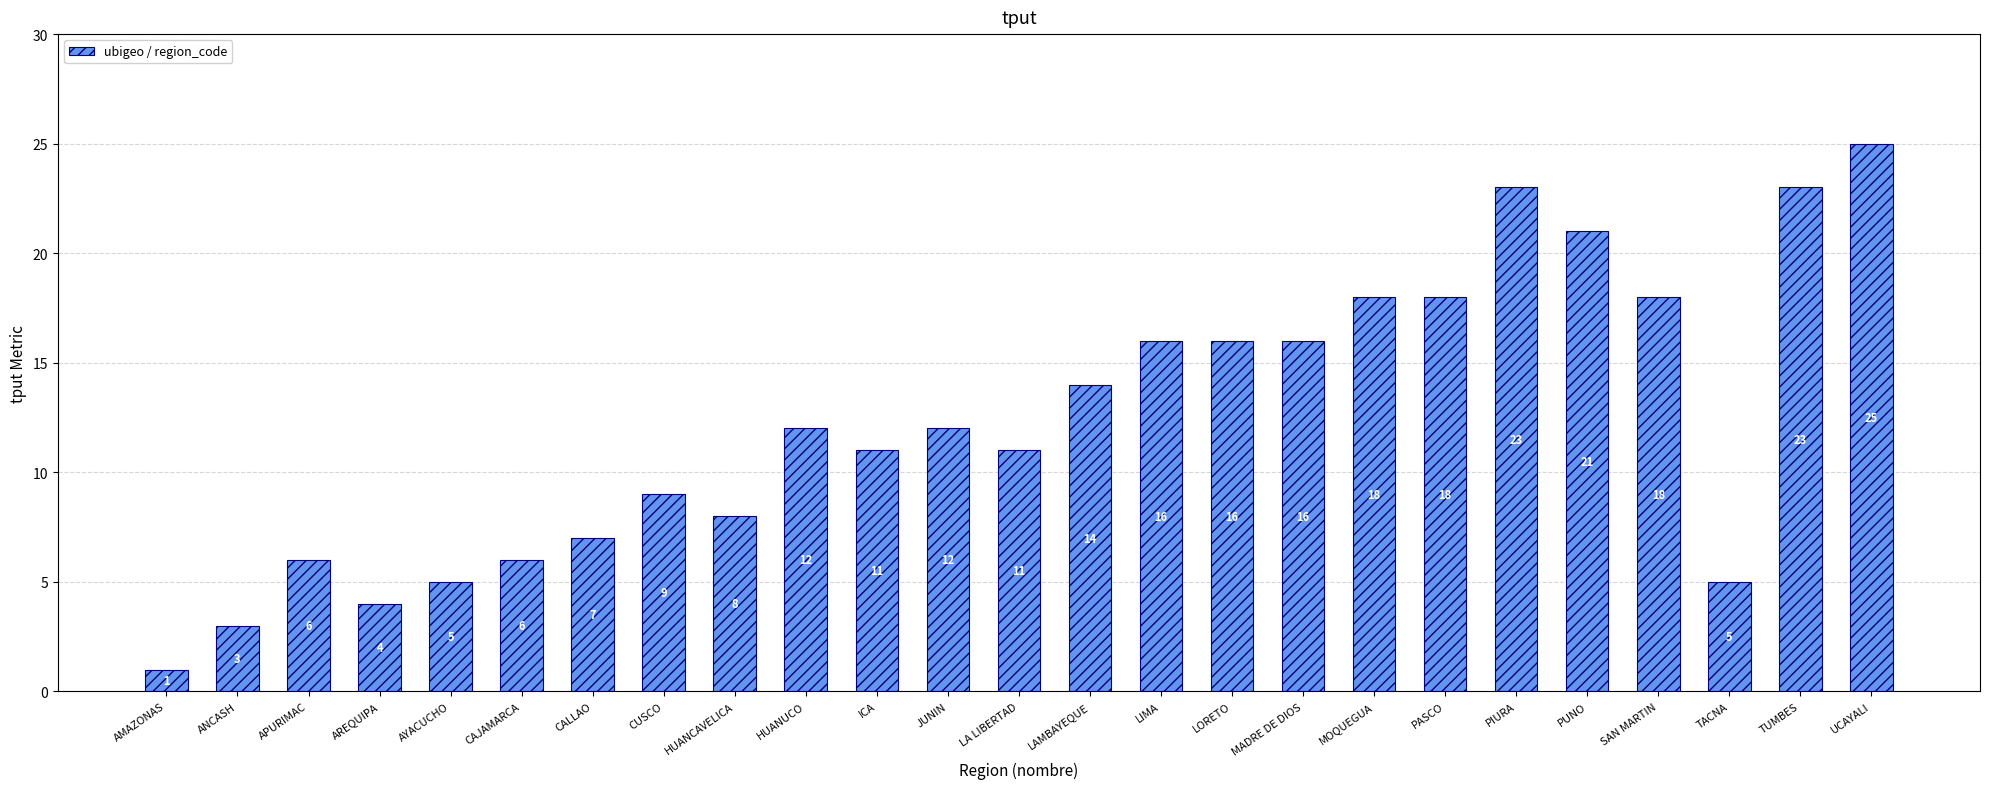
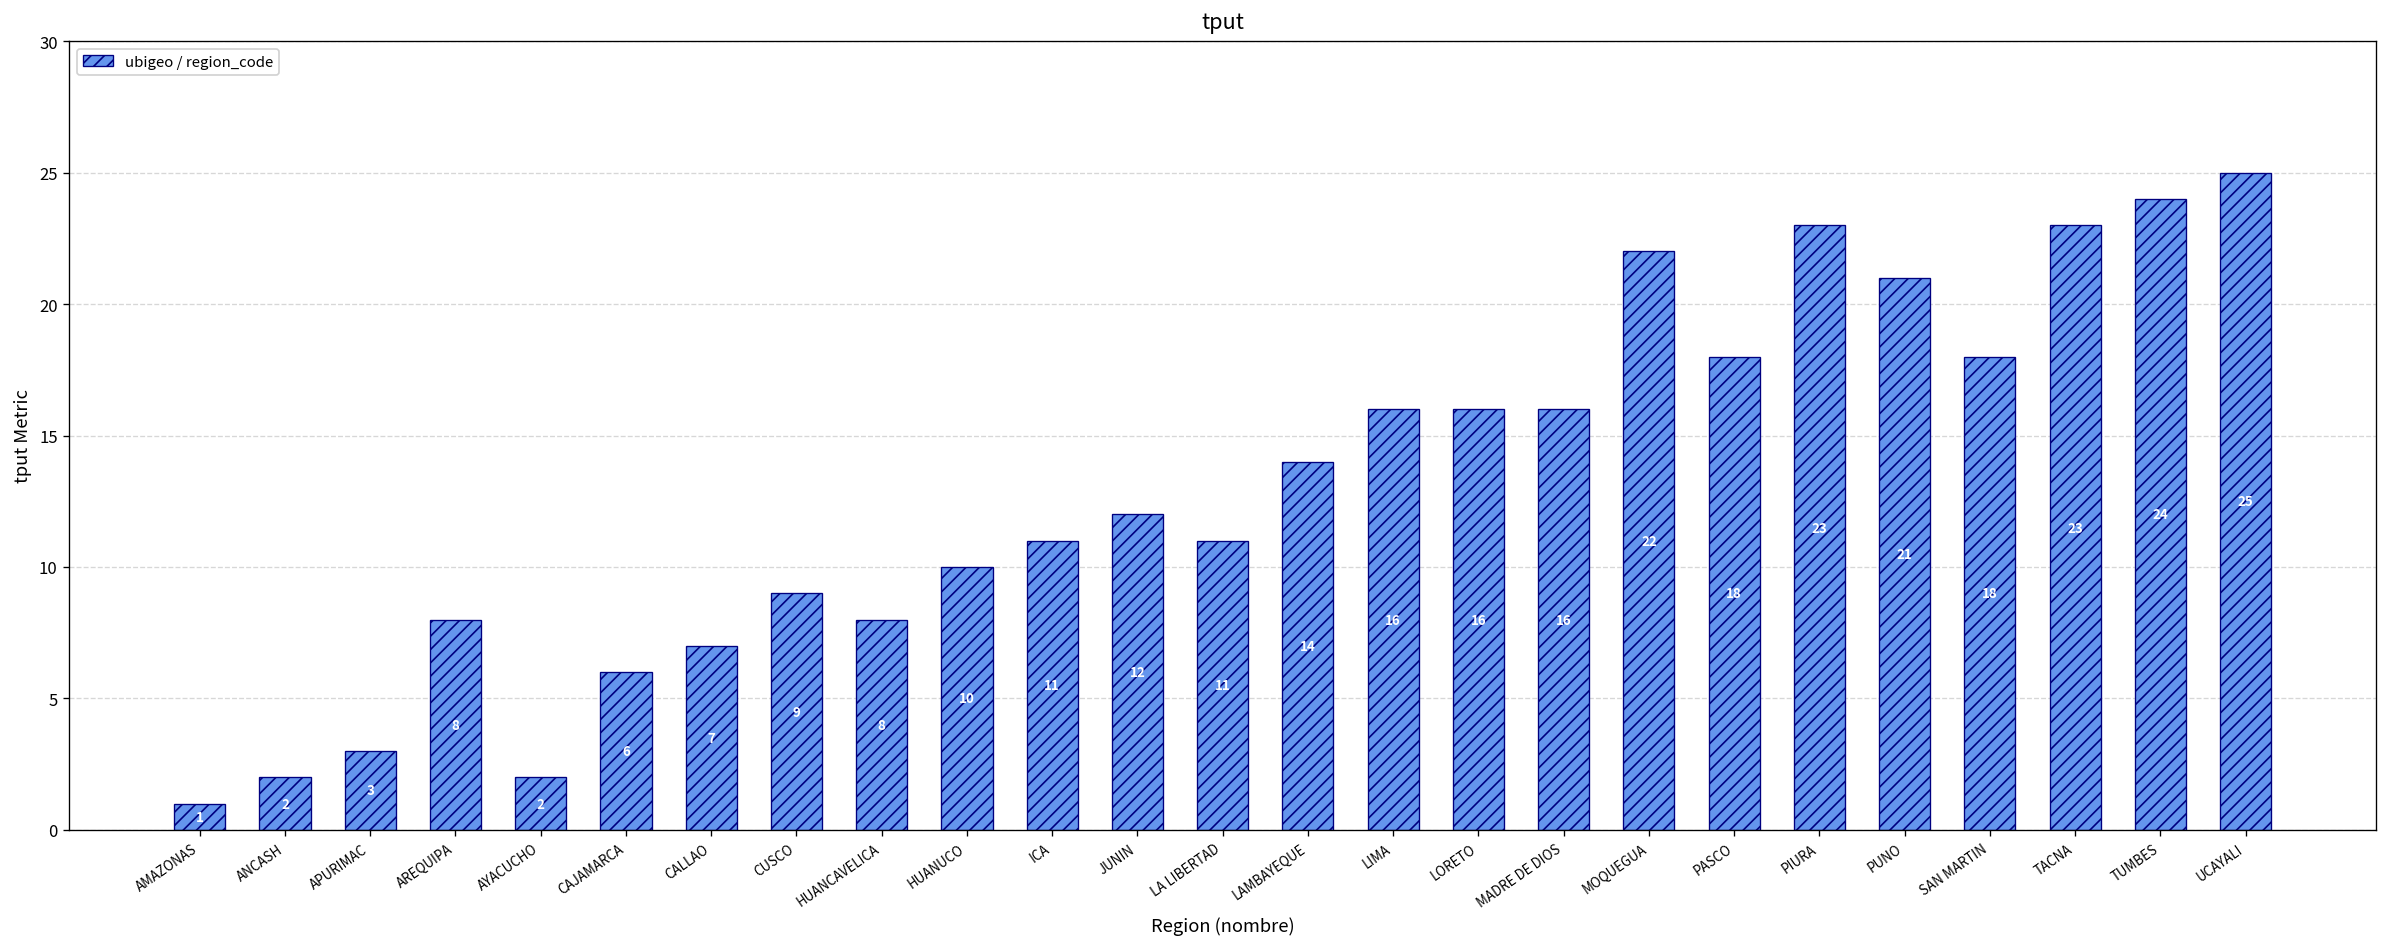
  {
    "AMAZONAS": 1,
-   "ANCASH": 3,
-   "APURIMAC": 6,
-   "AREQUIPA": 4,
-   "AYACUCHO": 5,
+   "ANCASH": 2,
+   "APURIMAC": 3,
+   "AREQUIPA": 8,
+   "AYACUCHO": 2,
    "CAJAMARCA": 6,
    "CALLAO": 7,
    "CUSCO": 9,
    "HUANCAVELICA": 8,
-   "HUANUCO": 12,
+   "HUANUCO": 10,
    "ICA": 11,
    "JUNIN": 12,
    "LA LIBERTAD": 11,
    "LAMBAYEQUE": 14,
    "LIMA": 16,
    "LORETO": 16,
    "MADRE DE DIOS": 16,
-   "MOQUEGUA": 18,
+   "MOQUEGUA": 22,
    "PASCO": 18,
    "PIURA": 23,
    "PUNO": 21,
    "SAN MARTIN": 18,
-   "TACNA": 5,
-   "TUMBES": 23,
+   "TACNA": 23,
+   "TUMBES": 24,
    "UCAYALI": 25
  }
